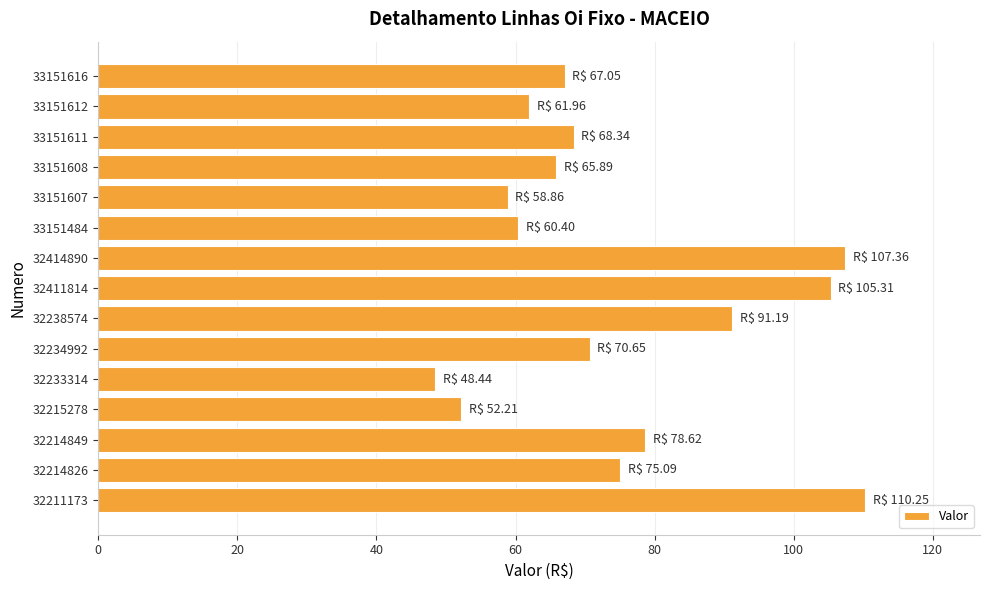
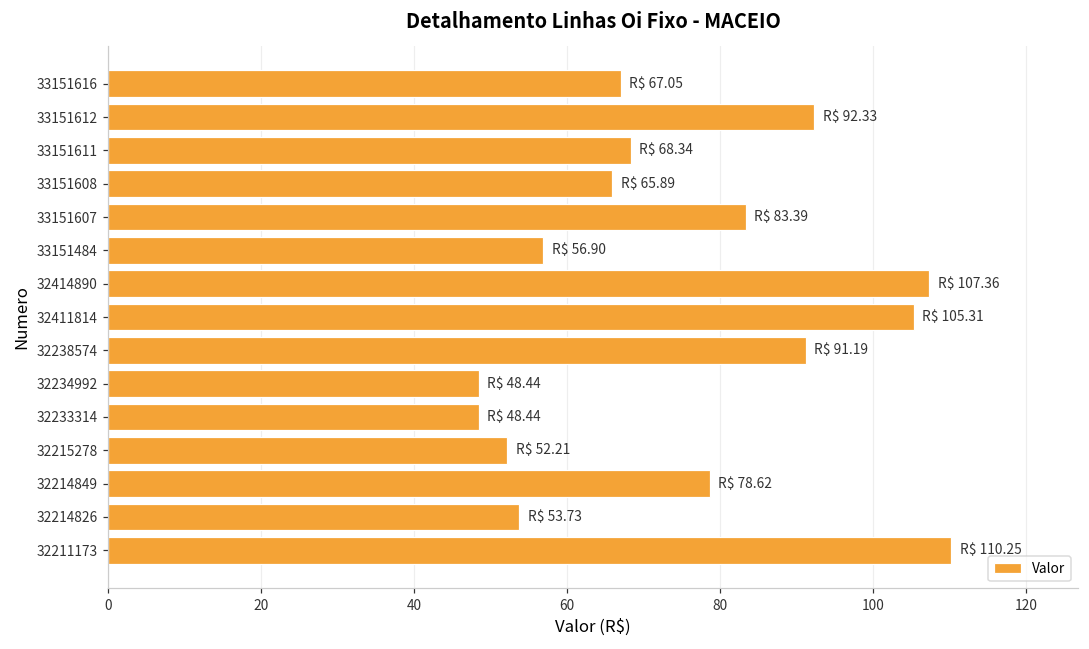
  {
    "33151616": 67.05,
-   "33151612": 61.96,
+   "33151612": 92.33,
    "33151611": 68.34,
    "33151608": 65.89,
-   "33151607": 58.86,
-   "33151484": 60.40,
+   "33151607": 83.39,
+   "33151484": 56.90,
    "32414890": 107.36,
    "32411814": 105.31,
    "32238574": 91.19,
-   "32234992": 70.65,
+   "32234992": 48.44,
    "32233314": 48.44,
    "32215278": 52.21,
    "32214849": 78.62,
-   "32214826": 75.09
+   "32214826": 53.73
  }
